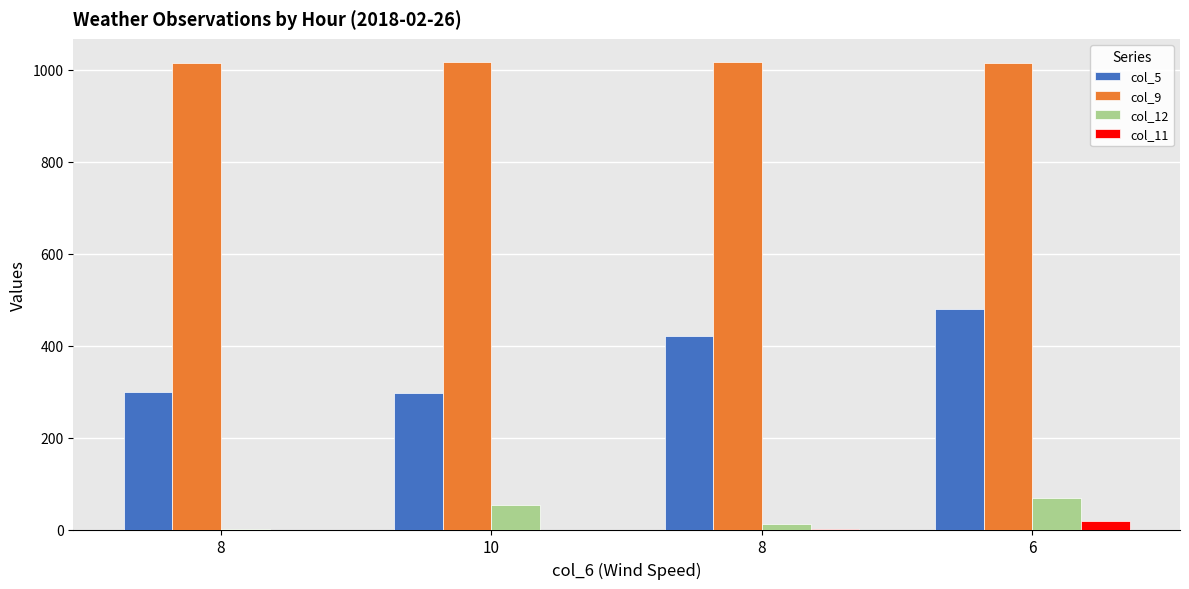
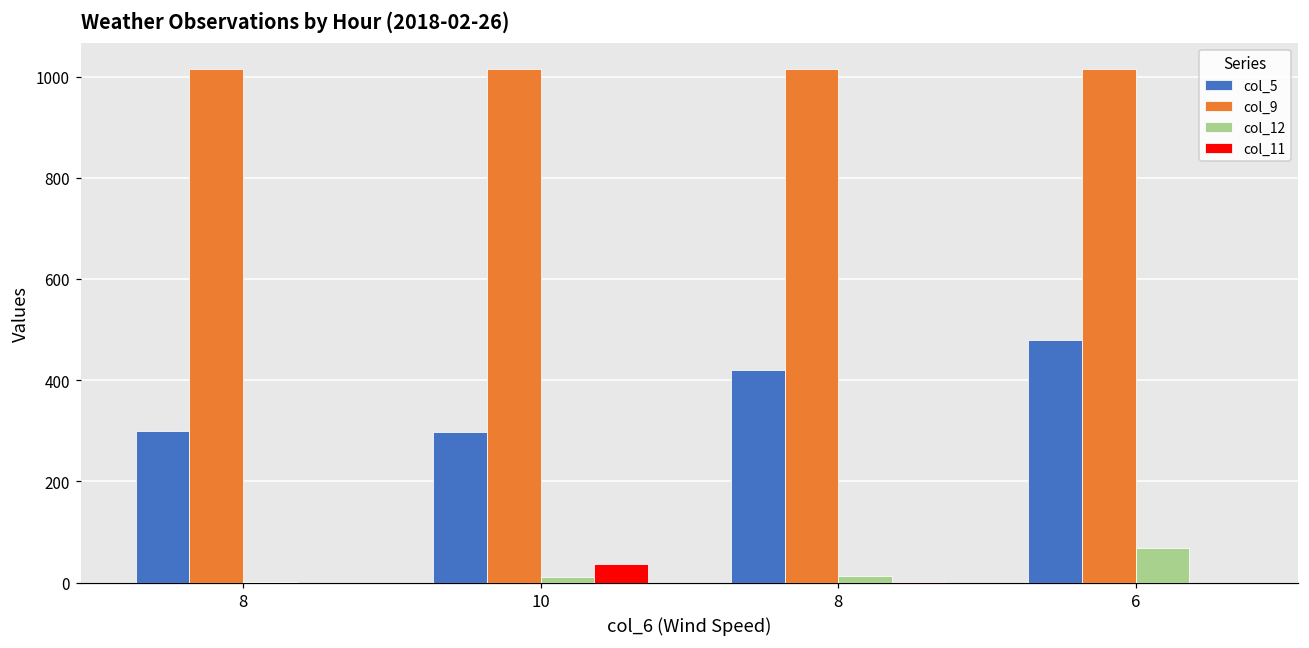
  {
    "col_5": {
      "10": 300,
      "6": 480
    },
    "col_9": {
      "10": 1020,
      "6": 1020
    },
    "col_12": {
-     "10": 50,
+     "10": 10,
      "6": 70
    },
    "col_11": {
-     "10": 0,
-     "6": 20
+     "10": 40,
+     "6": 0
    }
  }
